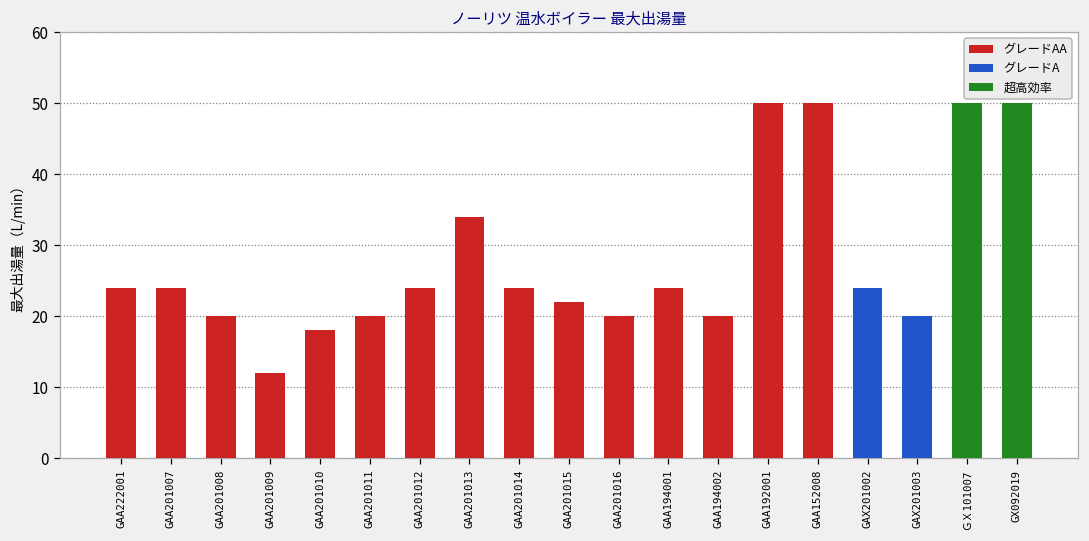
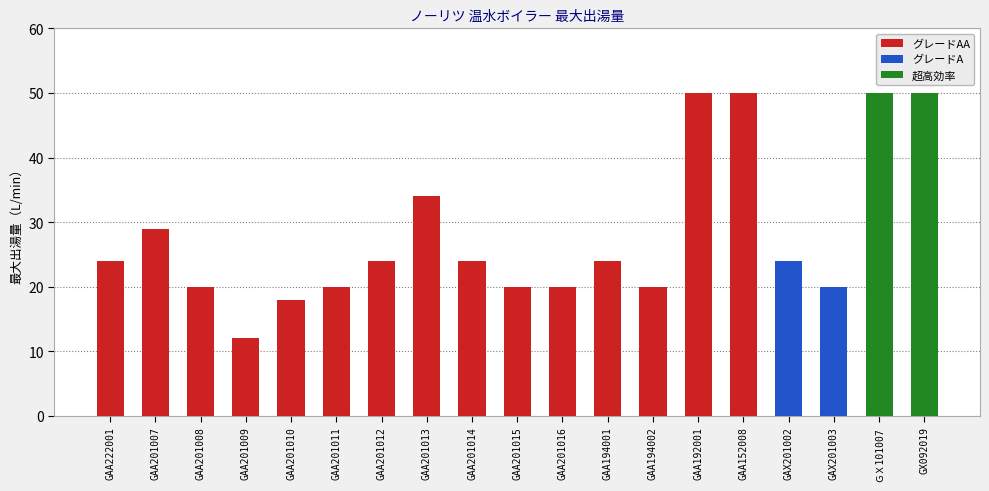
  {
    "グレードAA": {
      "GAA222001": 24,
-     "GAA201007": 24,
+     "GAA201007": 29,
      "GAA201008": 20,
      "GAA201009": 12,
      "GAA201010": 18,
      "GAA201011": 20,
      "GAA201012": 24,
      "GAA201013": 34,
      "GAA201014": 24,
-     "GAA201015": 22,
+     "GAA201015": 20,
      "GAA201016": 20,
      "GAA194001": 24,
      "GAA194002": 20,
      "GAA192001": 50,
      "GAA152008": 50
    },
    "グレードA": {
      "GAX201002": 24,
      "GAX201003": 20
    },
    "超高効率": {
      "ＧＸ101007": 50,
      "GX092019": 50
    }
  }
